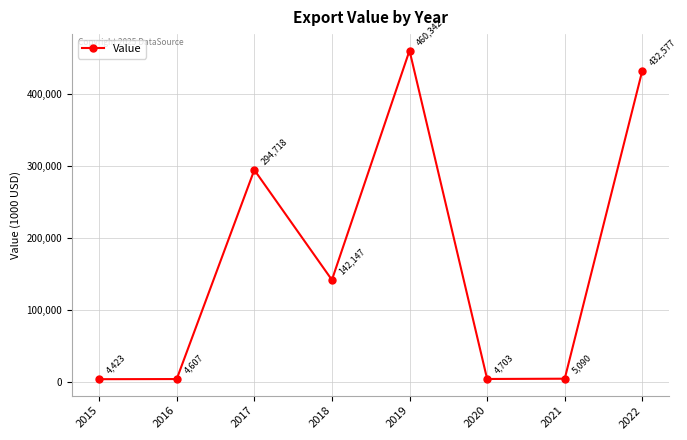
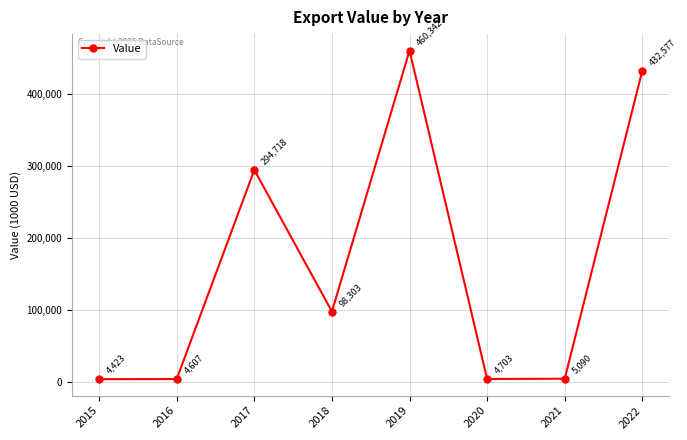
  {
    "2015": "4,423",
    "2016": "4,607",
    "2017": "294,718",
-   "2018": "142,147",
+   "2018": "98,303",
    "2019": "460,342",
    "2020": "4,703",
    "2021": "5,090",
    "2022": "432,577"
  }
